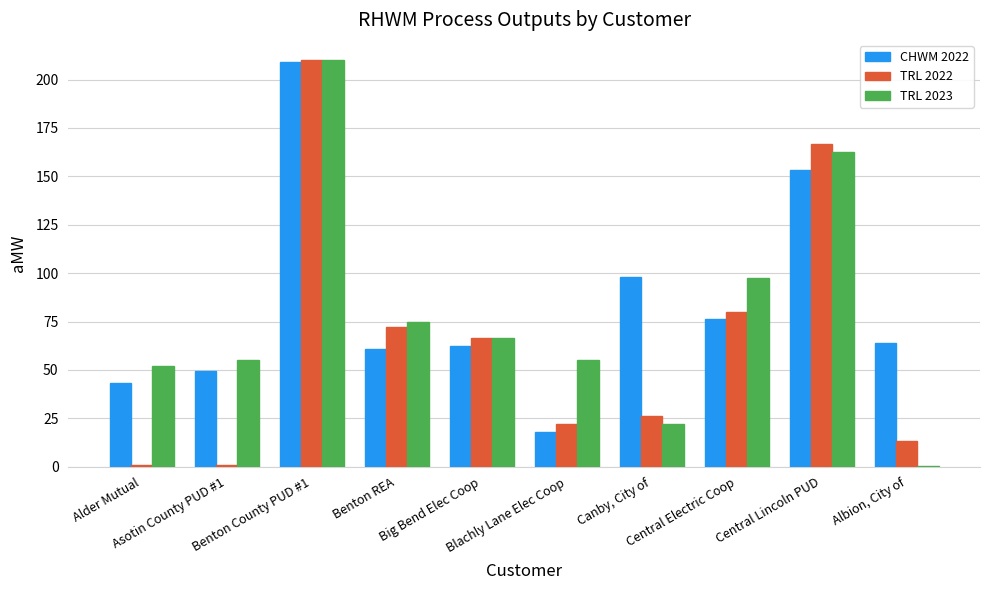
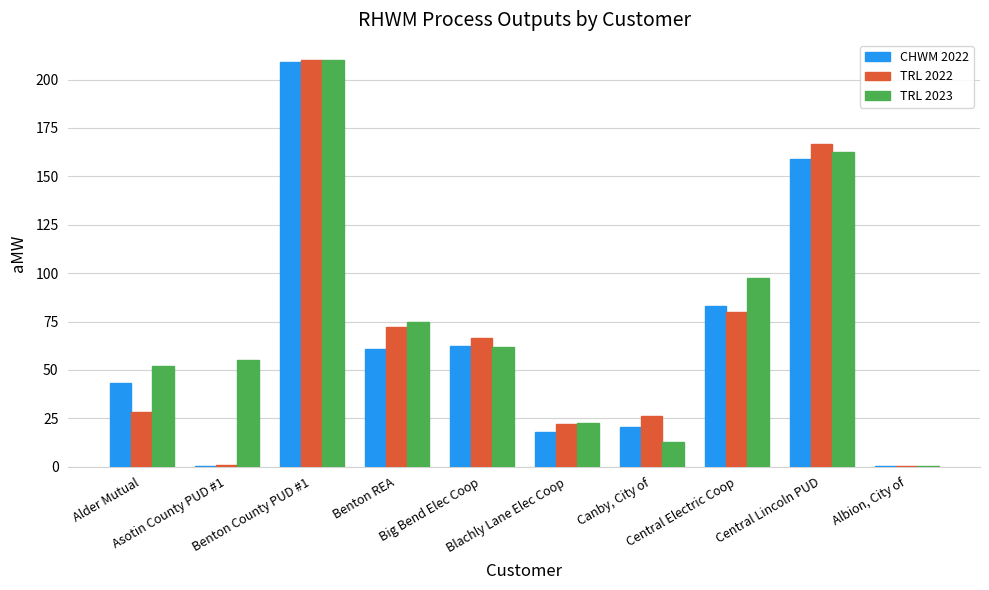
  {
    "CHWM 2022": {
      "Alder Mutual": 43,
-     "Asotin County PUD #1": 50,
+     "Asotin County PUD #1": 1,
      "Benton County PUD #1": 209,
      "Benton REA": 61,
      "Big Bend Elec Coop": 62,
      "Blachly Lane Elec Coop": 18,
-     "Canby, City of": 98,
-     "Central Electric Coop": 77,
-     "Central Lincoln PUD": 153,
-     "Albion, City of": 64
+     "Canby, City of": 21,
+     "Central Electric Coop": 83,
+     "Central Lincoln PUD": 159,
+     "Albion, City of": 0
    },
    "TRL 2022": {
-     "Alder Mutual": 1,
+     "Alder Mutual": 28,
      "Benton County PUD #1": 210,
      "Benton REA": 72,
      "Big Bend Elec Coop": 66,
      "Blachly Lane Elec Coop": 22,
      "Canby, City of": 26,
      "Central Electric Coop": 80,
      "Central Lincoln PUD": 166,
-     "Albion, City of": 13
+     "Albion, City of": 0
    },
    "TRL 2023": {
      "Alder Mutual": 52,
      "Asotin County PUD #1": 55,
      "Benton County PUD #1": 210,
      "Benton REA": 75,
-     "Big Bend Elec Coop": 67,
-     "Blachly Lane Elec Coop": 55,
-     "Canby, City of": 22,
+     "Big Bend Elec Coop": 62,
+     "Blachly Lane Elec Coop": 22,
+     "Canby, City of": 13,
      "Central Electric Coop": 97,
      "Central Lincoln PUD": 163
    }
  }
